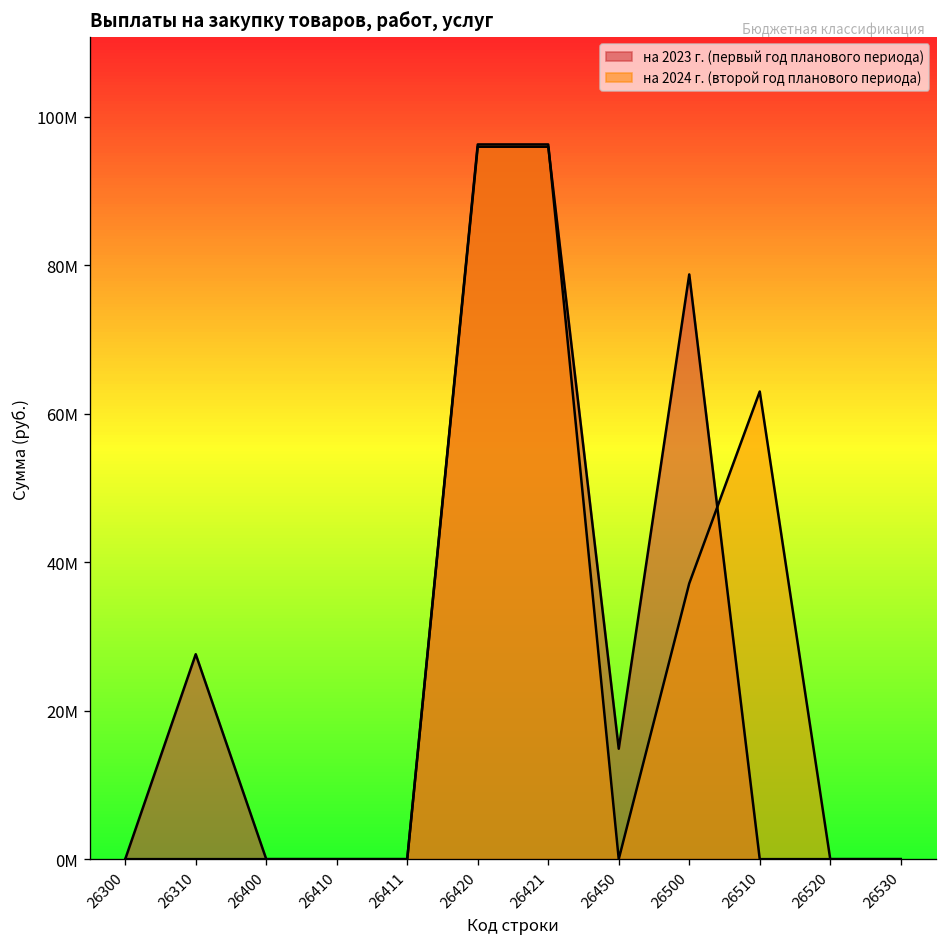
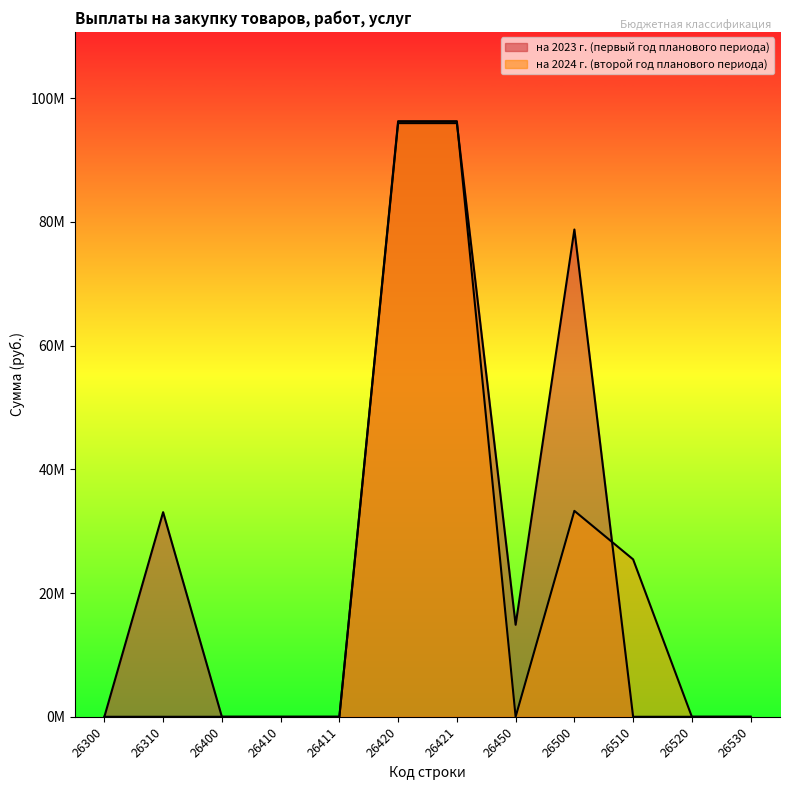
  {
    "на 2023 г. (первый год планового периода)": {
-     "26310": 28000000,
+     "26310": 33000000,
      "26450": 15000000,
      "26500": 79000000,
      "26510": 0
    },
    "на 2024 г. (второй год планового периода)": {
      "26310": 0,
      "26450": 0,
-     "26500": 37000000,
-     "26510": 63000000
+     "26500": 33000000,
+     "26510": 25000000
    }
  }
